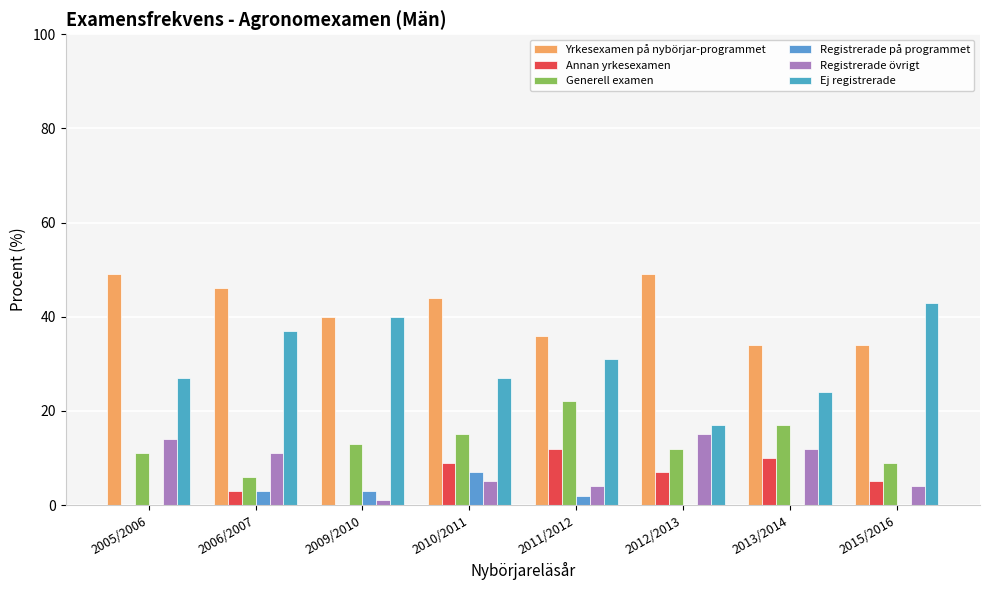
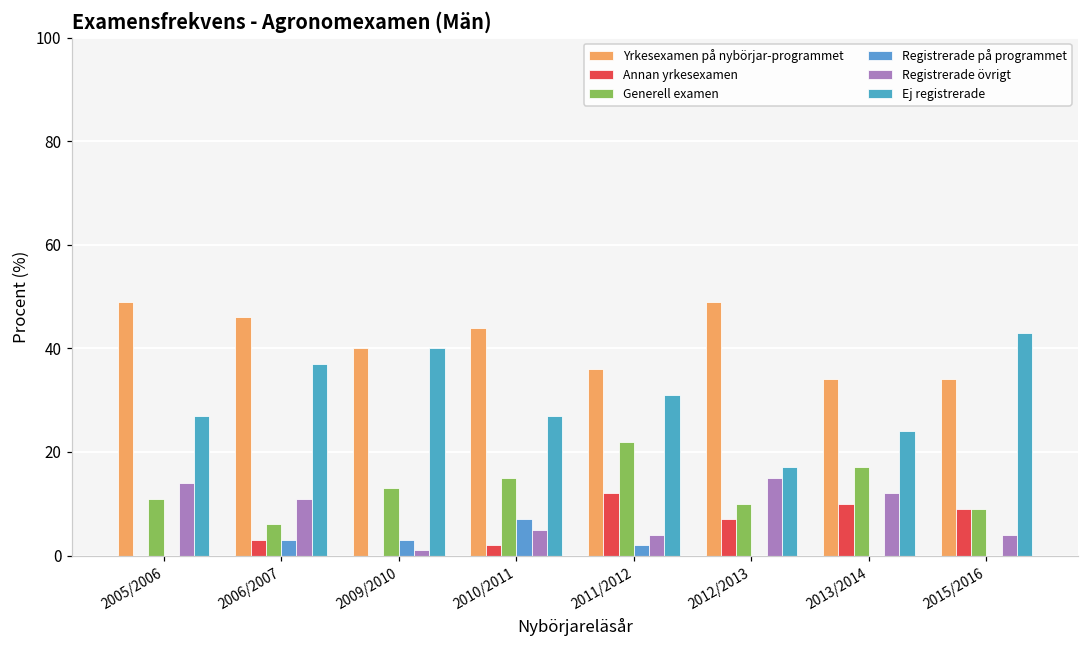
  {
    "Yrkesexamen på nybörjar-programmet": {
      "2005/2006": 49,
      "2006/2007": 46,
      "2009/2010": 40,
      "2010/2011": 44,
      "2011/2012": 36,
      "2012/2013": 49,
      "2013/2014": 34,
      "2015/2016": 34
    },
    "Annan yrkesexamen": {
      "2005/2006": 0,
      "2006/2007": 3,
      "2009/2010": 0,
-     "2010/2011": 9,
+     "2010/2011": 2,
      "2011/2012": 12,
      "2012/2013": 7,
      "2013/2014": 10,
-     "2015/2016": 5
+     "2015/2016": 9
    },
    "Generell examen": {
      "2005/2006": 11,
      "2006/2007": 6,
      "2009/2010": 13,
      "2010/2011": 15,
      "2011/2012": 22,
-     "2012/2013": 12,
+     "2012/2013": 10,
      "2013/2014": 17,
      "2015/2016": 9
    },
    "Registrerade övrigt": {
      "2005/2006": 14,
      "2006/2007": 11,
      "2009/2010": 1,
      "2010/2011": 5,
      "2011/2012": 4,
      "2012/2013": 15,
      "2013/2014": 12,
      "2015/2016": 4
    }
  }
